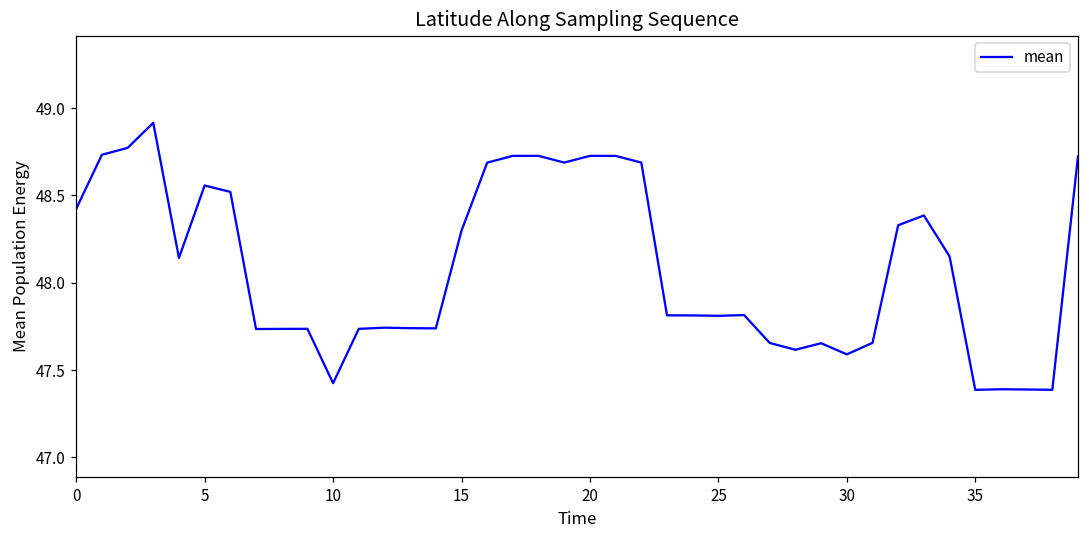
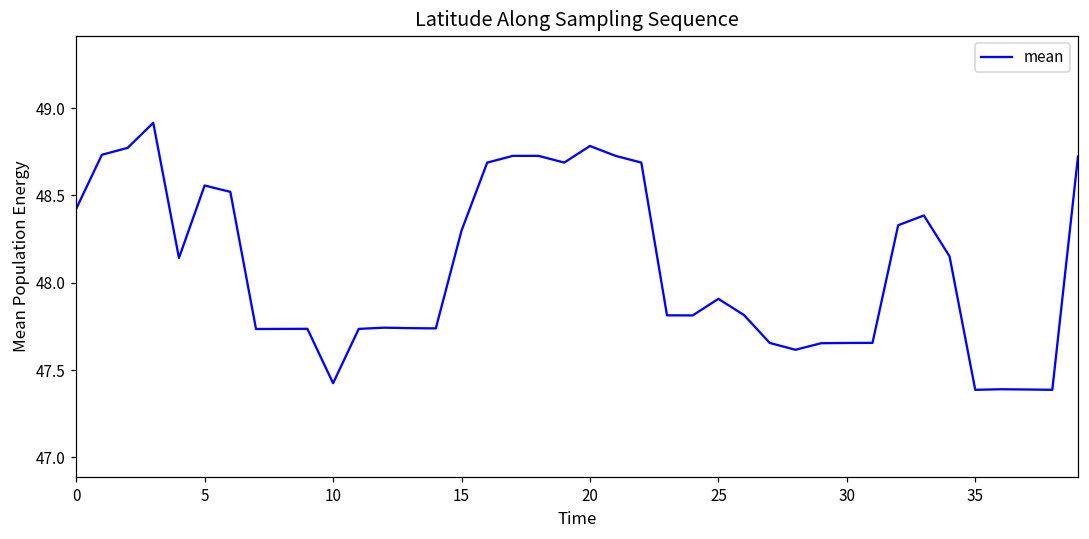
  {
    "0": 48.42,
    "5": 48.56,
    "10": 47.42,
    "15": 48.30,
-   "20": 48.73,
-   "25": 47.81,
-   "30": 47.59,
+   "20": 48.78,
+   "25": 47.91,
+   "30": 47.66,
    "35": 47.39
  }
